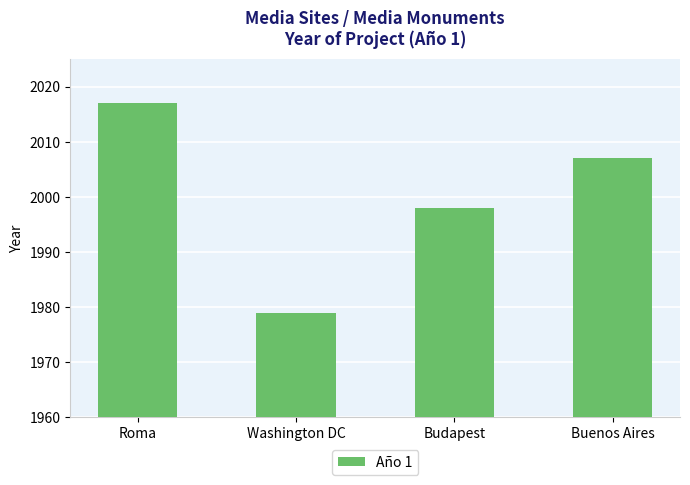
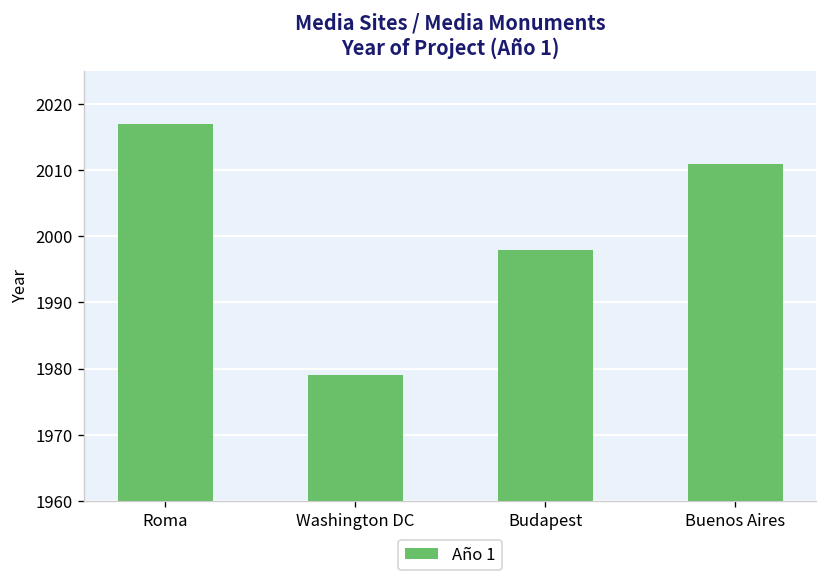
  {
    "Roma": 2017,
    "Washington DC": 1979,
    "Budapest": 1998,
-   "Buenos Aires": 2007
+   "Buenos Aires": 2011
  }
